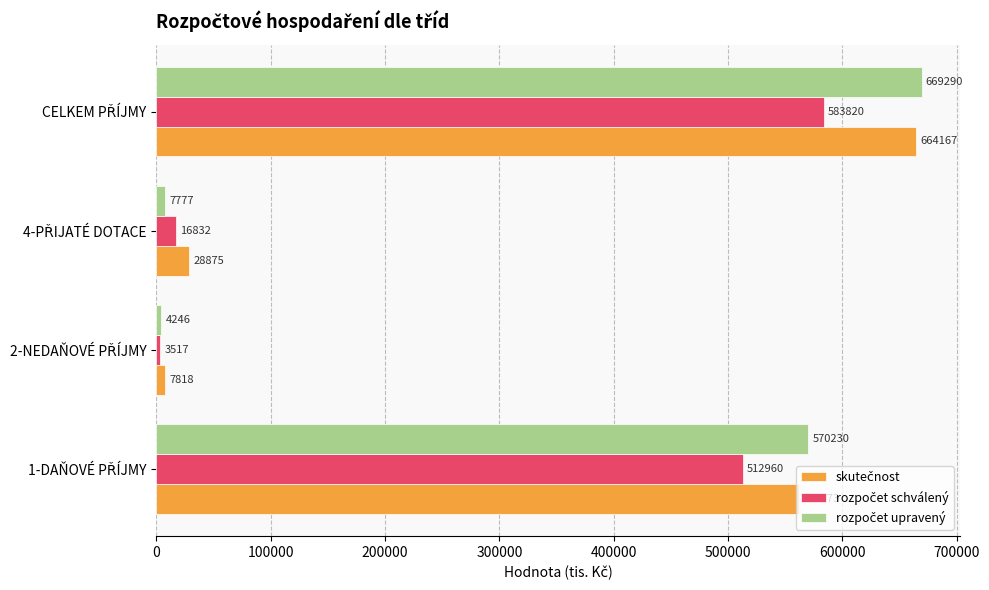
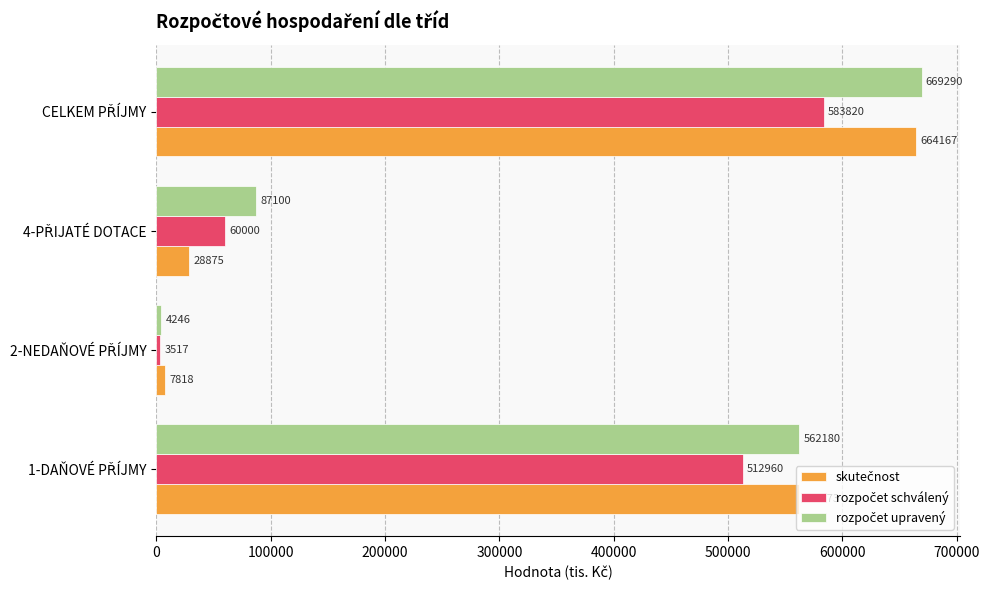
  {
    "skutečnost": {
      "CELKEM PŘÍJMY": 664167,
      "4-PŘIJATÉ DOTACE": 28875,
      "2-NEDAŇOVÉ PŘÍJMY": 7818
    },
    "rozpočet schválený": {
      "CELKEM PŘÍJMY": 583820,
-     "4-PŘIJATÉ DOTACE": 16832,
+     "4-PŘIJATÉ DOTACE": 60000,
      "2-NEDAŇOVÉ PŘÍJMY": 3517,
      "1-DAŇOVÉ PŘÍJMY": 512960
    },
    "rozpočet upravený": {
      "CELKEM PŘÍJMY": 669290,
-     "4-PŘIJATÉ DOTACE": 7777,
+     "4-PŘIJATÉ DOTACE": 87100,
      "2-NEDAŇOVÉ PŘÍJMY": 4246,
-     "1-DAŇOVÉ PŘÍJMY": 570230
+     "1-DAŇOVÉ PŘÍJMY": 562180
    }
  }
